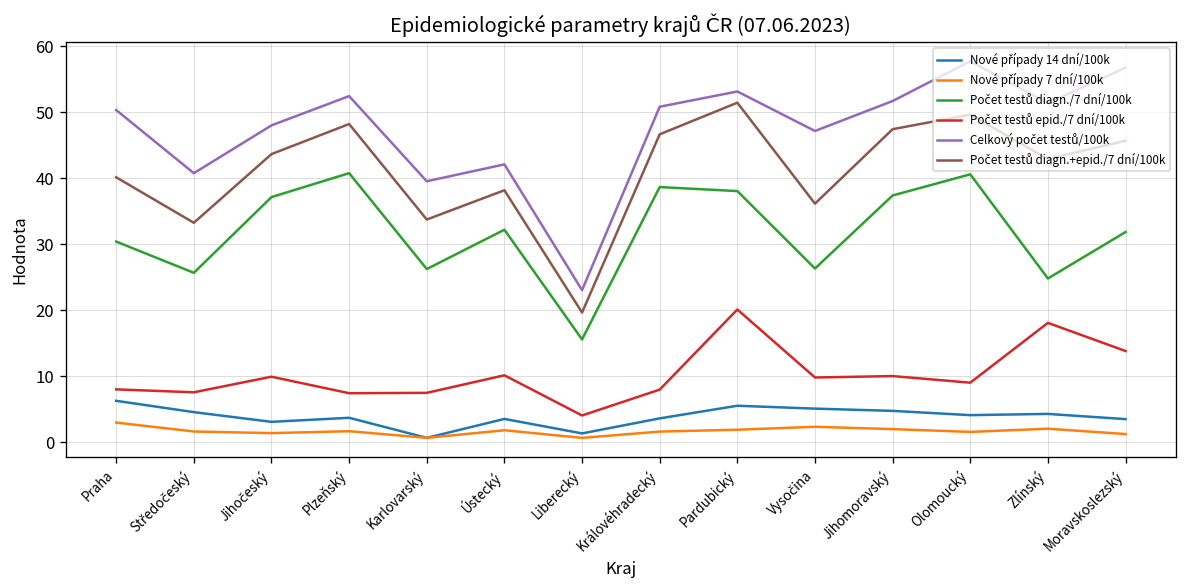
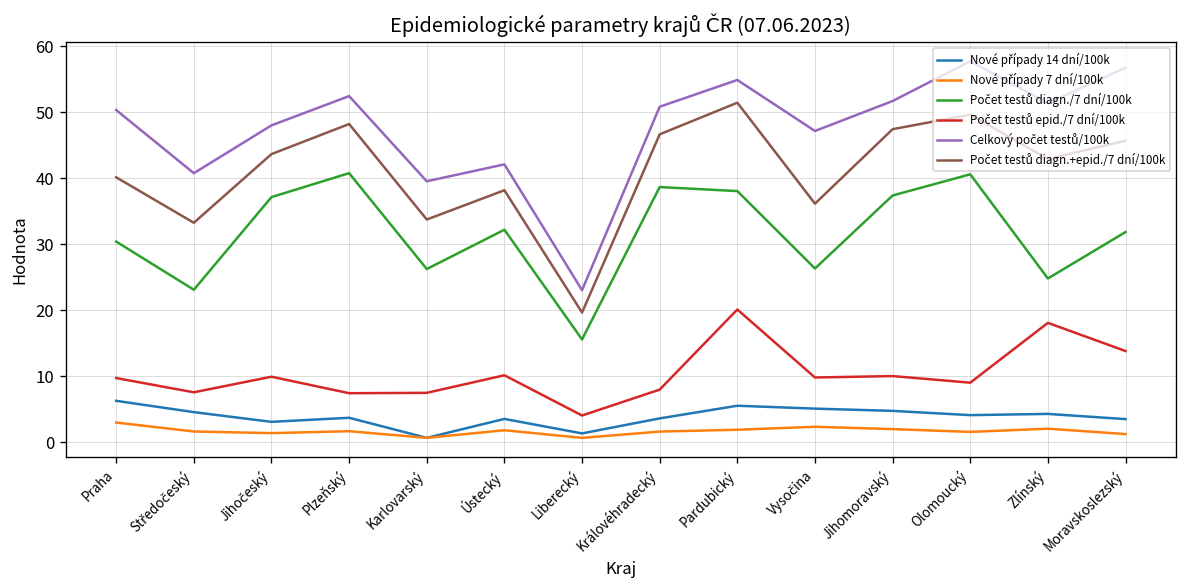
  {
    "Nové případy 14 dní/100k": {
      "Praha": 6,
      "Středočeský": 5,
      "Jihočeský": 3,
      "Plzeňský": 4,
      "Ústecký": 4,
      "Liberecký": 1,
      "Královéhradecký": 4,
      "Pardubický": 6,
      "Vysočina": 5,
      "Jihomoravský": 5,
      "Olomoucký": 4,
      "Zlínský": 4,
      "Moravskoslezský": 4
    },
    "Nové případy 7 dní/100k": {
      "Praha": 3,
      "Středočeský": 2,
      "Jihočeský": 1,
      "Plzeňský": 2,
      "Ústecký": 2,
      "Liberecký": 1,
      "Královéhradecký": 2,
      "Pardubický": 2,
      "Vysočina": 2,
      "Jihomoravský": 2,
      "Olomoucký": 2,
      "Zlínský": 2,
      "Moravskoslezský": 1
    },
    "Počet testů diagn./7 dní/100k": {
      "Praha": 30,
-     "Středočeský": 26,
+     "Středočeský": 23,
      "Jihočeský": 37,
      "Plzeňský": 41,
      "Karlovarský": 26,
      "Ústecký": 32,
      "Liberecký": 16,
      "Královéhradecký": 39,
      "Pardubický": 38,
      "Vysočina": 26,
      "Jihomoravský": 37,
      "Olomoucký": 41,
      "Zlínský": 25,
      "Moravskoslezský": 32
    },
    "Počet testů epid./7 dní/100k": {
-     "Praha": 8,
+     "Praha": 10,
      "Středočeský": 8,
      "Jihočeský": 10,
      "Plzeňský": 7,
      "Karlovarský": 8,
      "Ústecký": 10,
      "Liberecký": 4,
      "Královéhradecký": 8,
      "Pardubický": 20,
      "Vysočina": 10,
      "Jihomoravský": 10,
      "Olomoucký": 9,
      "Zlínský": 18,
      "Moravskoslezský": 14
    },
    "Celkový počet testů/100k": {
      "Praha": 50,
      "Středočeský": 41,
      "Jihočeský": 48,
      "Plzeňský": 52,
      "Karlovarský": 40,
      "Ústecký": 42,
      "Liberecký": 23,
      "Královéhradecký": 51,
-     "Pardubický": 53,
+     "Pardubický": 55,
      "Vysočina": 47,
      "Jihomoravský": 52
    },
    "Počet testů diagn.+epid./7 dní/100k": {
      "Praha": 40,
      "Středočeský": 33,
      "Jihočeský": 44,
      "Plzeňský": 48,
      "Karlovarský": 34,
      "Ústecký": 38,
      "Liberecký": 20,
      "Královéhradecký": 47,
      "Pardubický": 51,
      "Vysočina": 36,
      "Jihomoravský": 47
    }
  }
